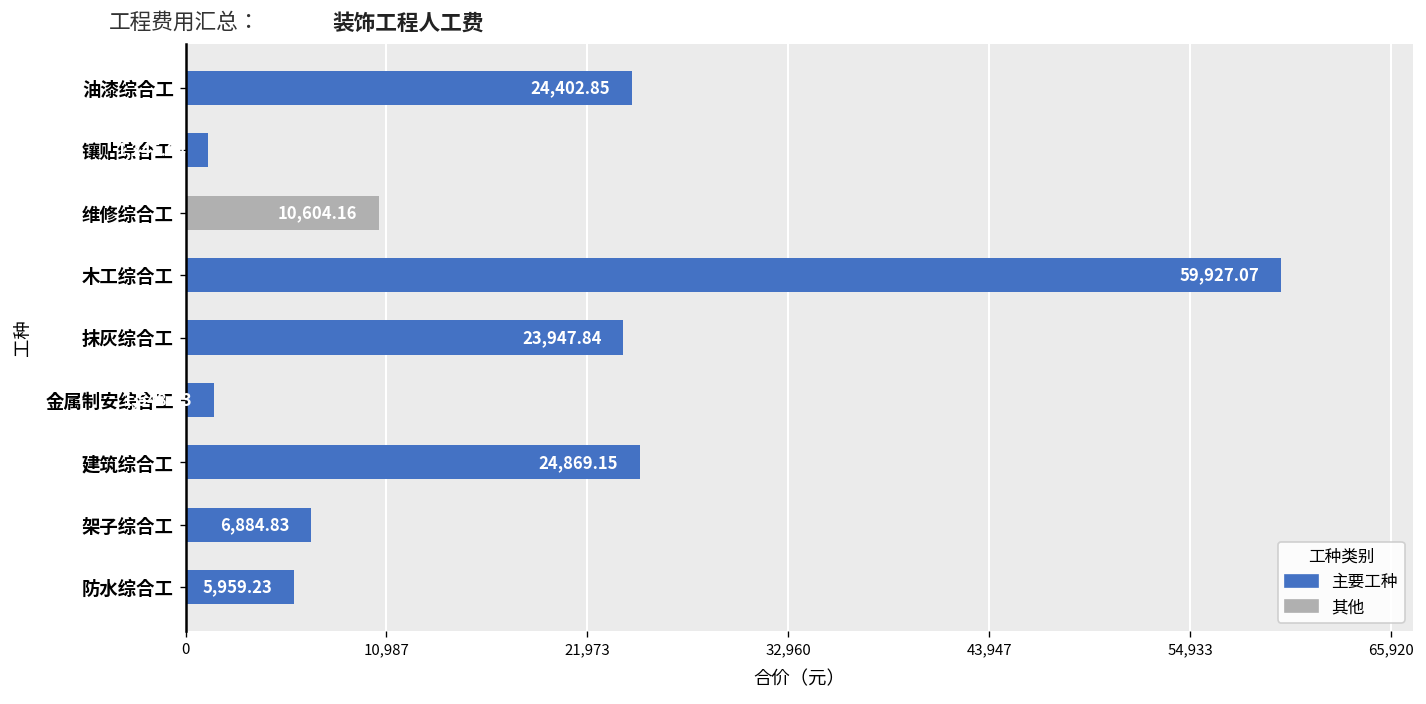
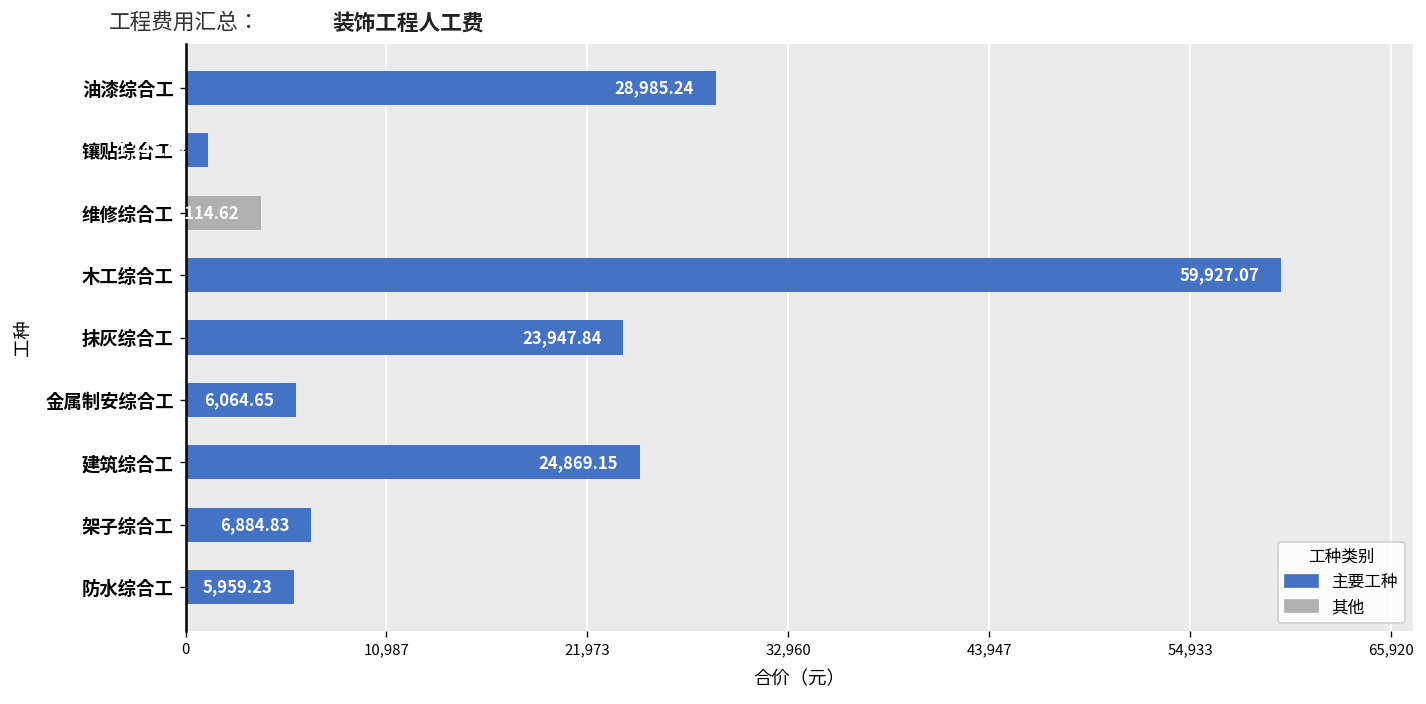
  {
-   "油漆综合工": "24,402.85",
-   "维修综合工": "10,604.16",
+   "油漆综合工": "28,985.24",
+   "维修综合工": "4,114.62",
    "木工综合工": "59,927.07",
    "抹灰综合工": "23,947.84",
-   "金属制安综合工": "1,500",
+   "金属制安综合工": "6,100",
    "建筑综合工": "24,869.15",
    "架子综合工": "6,884.83",
    "防水综合工": "5,959.23"
  }
